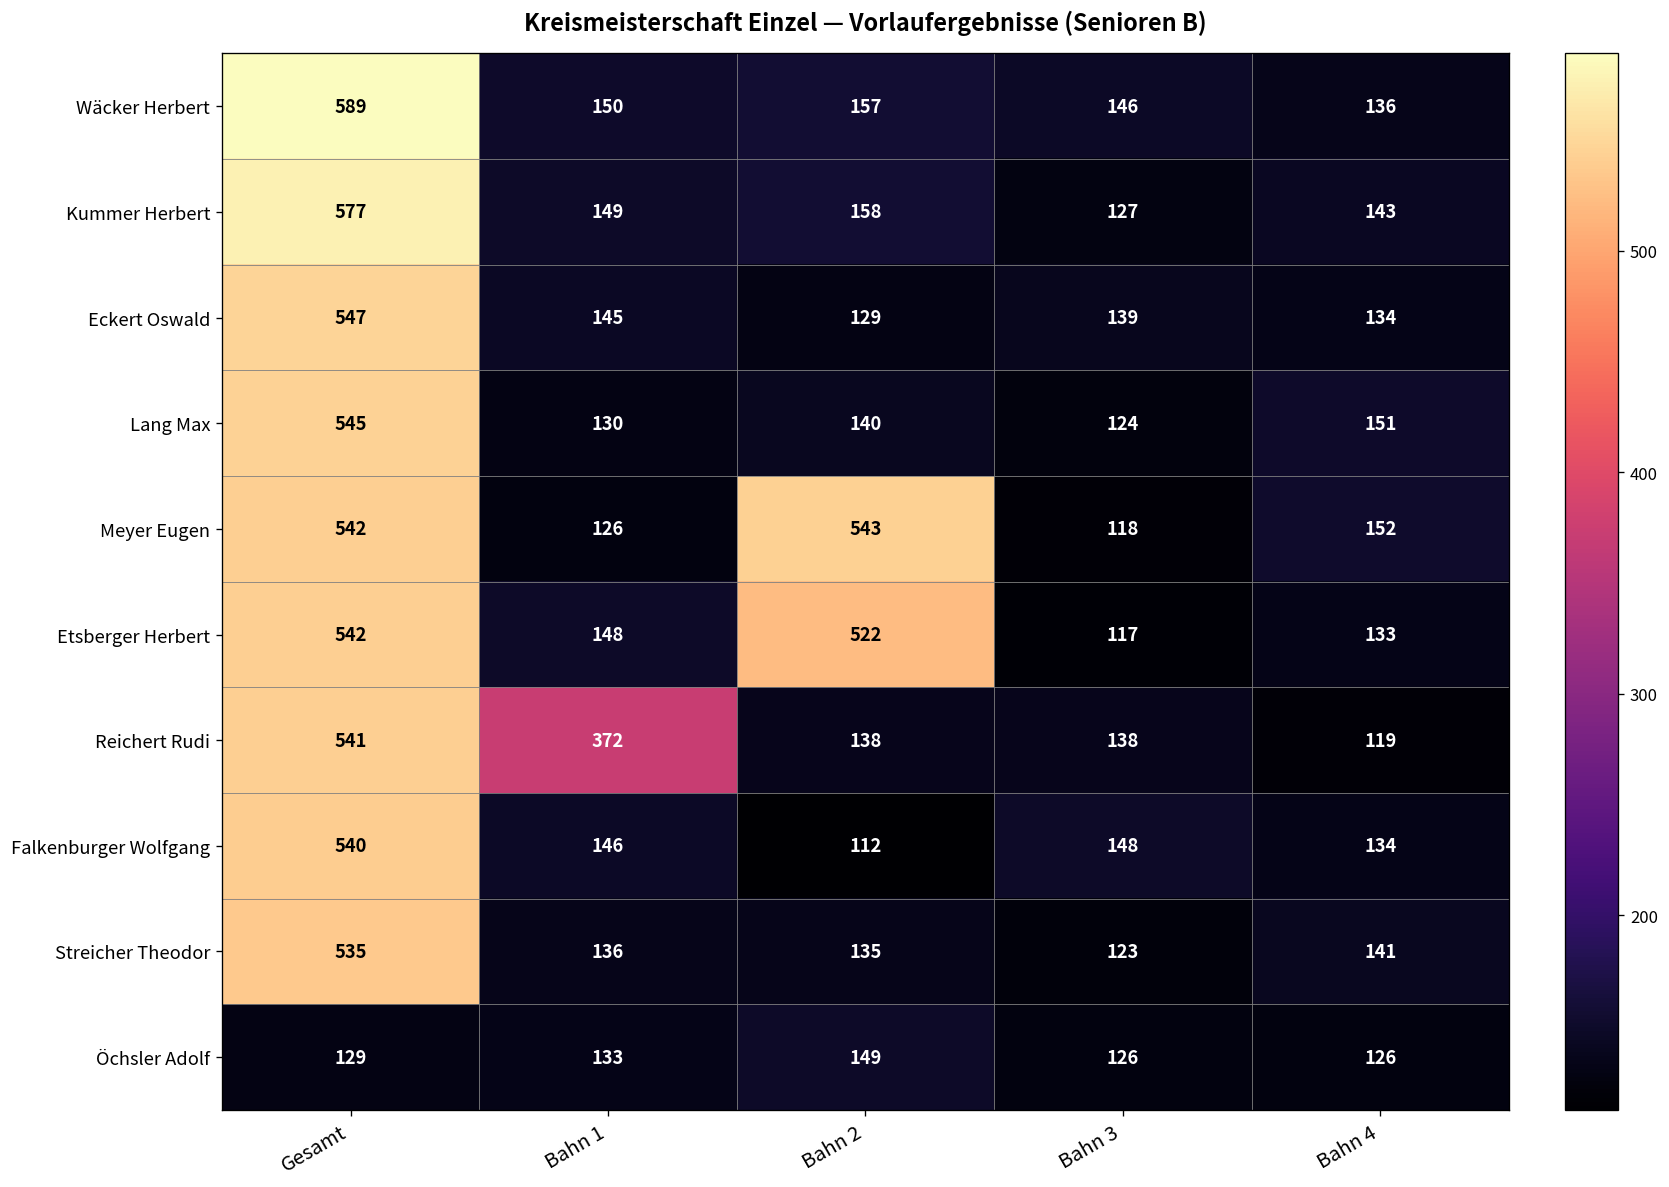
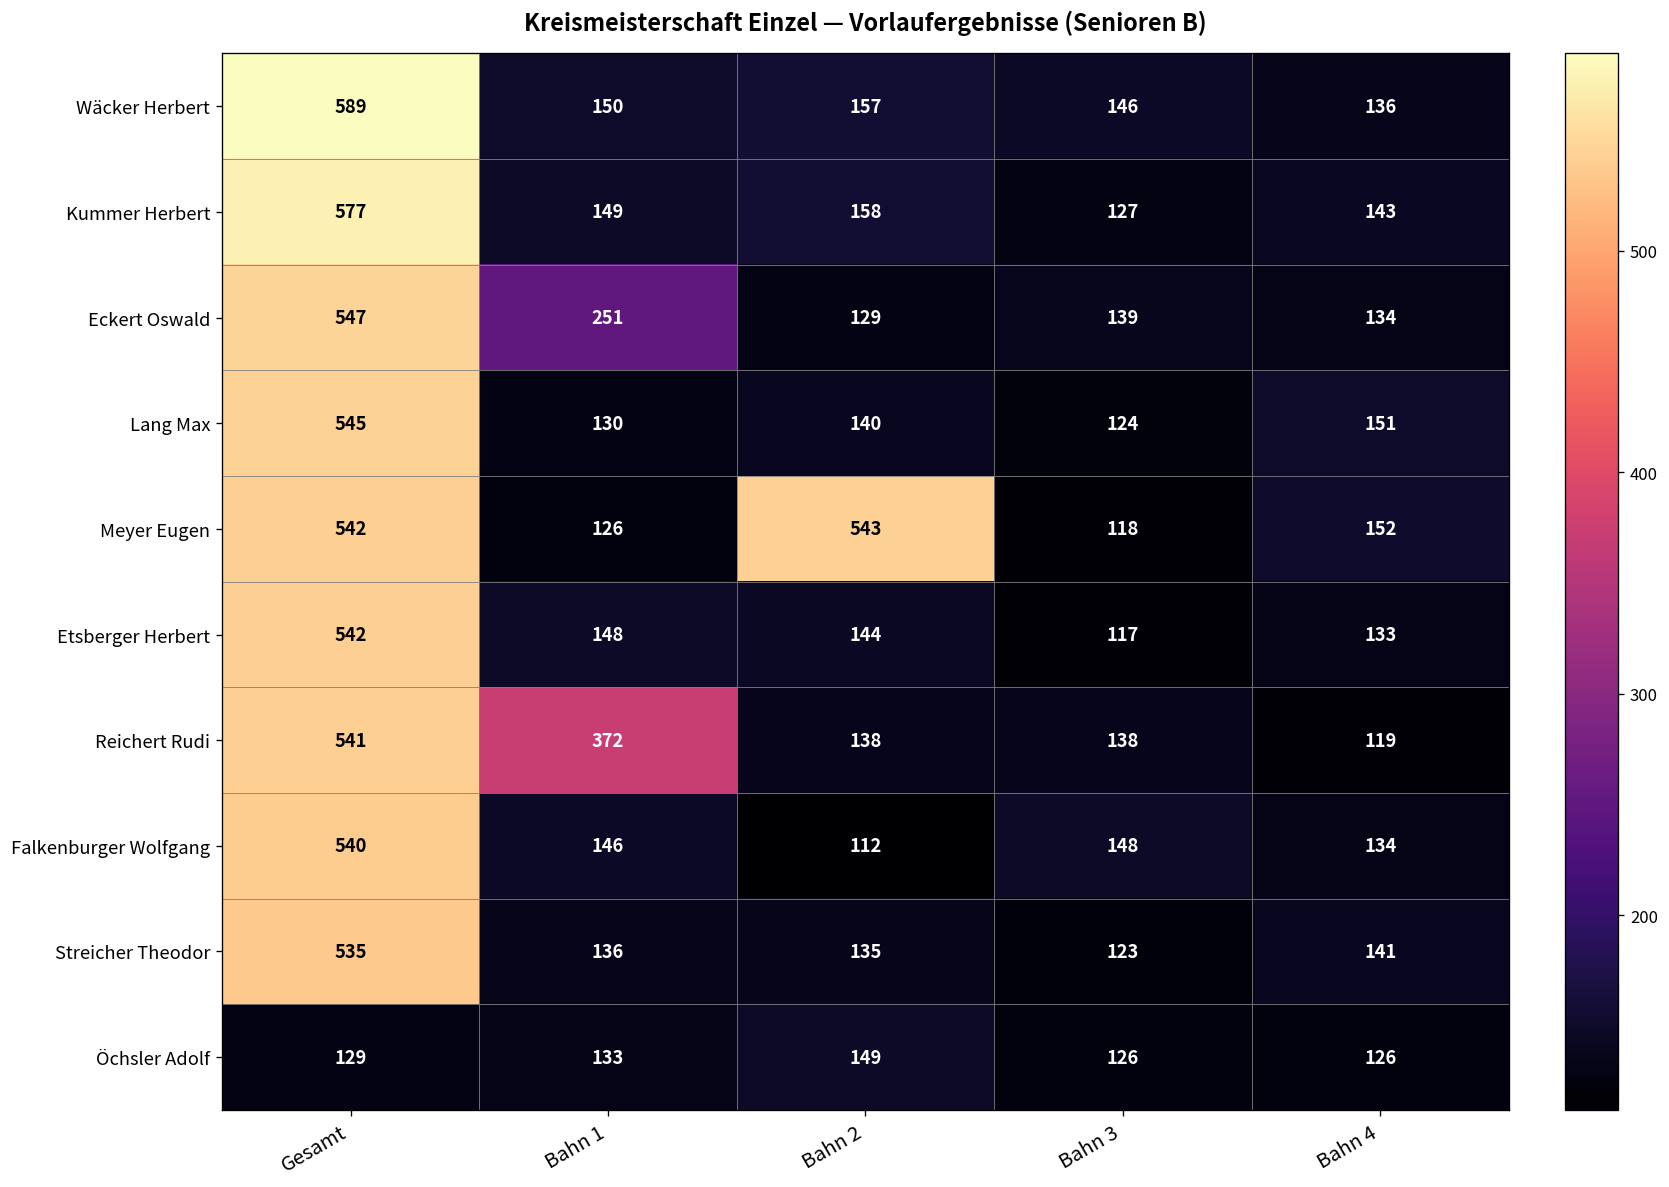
  {
    "Wäcker Herbert": {
      "Gesamt": 589,
      "Bahn 1": 150,
      "Bahn 2": 157,
      "Bahn 3": 146,
      "Bahn 4": 136
    },
    "Kummer Herbert": {
      "Gesamt": 577,
      "Bahn 1": 149,
      "Bahn 2": 158,
      "Bahn 3": 127,
      "Bahn 4": 143
    },
    "Eckert Oswald": {
      "Gesamt": 547,
-     "Bahn 1": 145,
+     "Bahn 1": 251,
      "Bahn 2": 129,
      "Bahn 3": 139,
      "Bahn 4": 134
    },
    "Lang Max": {
      "Gesamt": 545,
      "Bahn 1": 130,
      "Bahn 2": 140,
      "Bahn 3": 124,
      "Bahn 4": 151
    },
    "Meyer Eugen": {
      "Gesamt": 542,
      "Bahn 1": 126,
      "Bahn 2": 543,
      "Bahn 3": 118,
      "Bahn 4": 152
    },
    "Etsberger Herbert": {
      "Gesamt": 542,
      "Bahn 1": 148,
-     "Bahn 2": 522,
+     "Bahn 2": 144,
      "Bahn 3": 117,
      "Bahn 4": 133
    },
    "Reichert Rudi": {
      "Gesamt": 541,
      "Bahn 1": 372,
      "Bahn 2": 138,
      "Bahn 3": 138,
      "Bahn 4": 119
    },
    "Falkenburger Wolfgang": {
      "Gesamt": 540,
      "Bahn 1": 146,
      "Bahn 2": 112,
      "Bahn 3": 148,
      "Bahn 4": 134
    },
    "Streicher Theodor": {
      "Gesamt": 535,
      "Bahn 1": 136,
      "Bahn 2": 135,
      "Bahn 3": 123,
      "Bahn 4": 141
    },
    "Öchsler Adolf": {
      "Gesamt": 129,
      "Bahn 1": 133,
      "Bahn 2": 149,
      "Bahn 3": 126,
      "Bahn 4": 126
    }
  }
